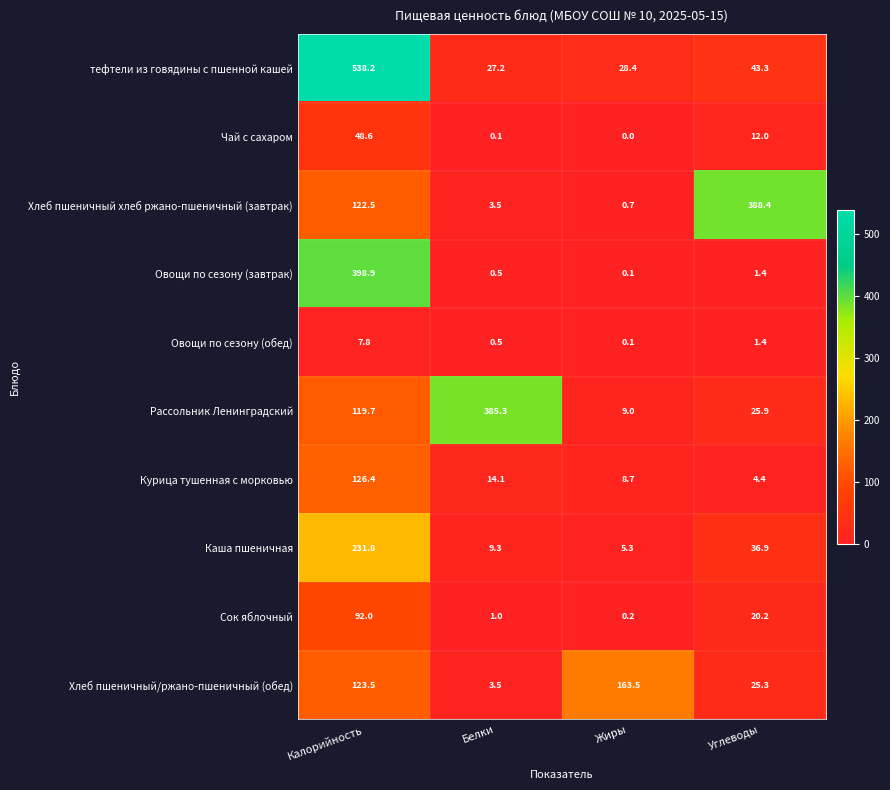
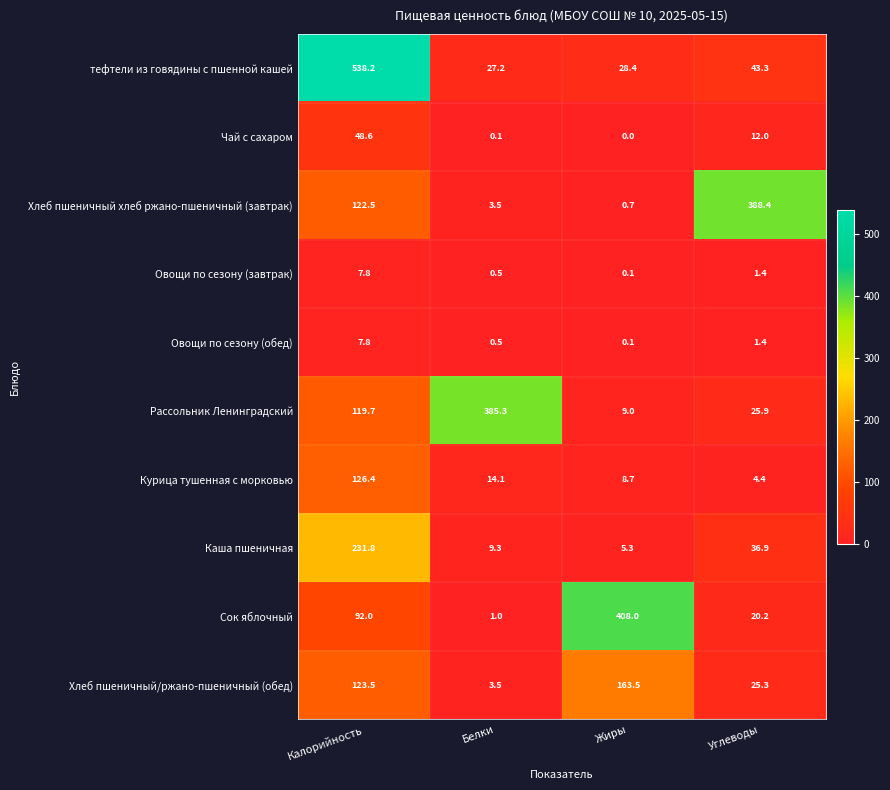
  {
    "тефтели из говядины с пшенной кашей": {
      "Калорийность": 538.2,
      "Белки": 27.2,
      "Жиры": 28.4,
      "Углеводы": 43.3
    },
    "Чай с сахаром": {
      "Калорийность": 48.6,
      "Белки": 0.1,
      "Жиры": 0.0,
      "Углеводы": 12.0
    },
    "Хлеб пшеничный хлеб ржано-пшеничный (завтрак)": {
      "Калорийность": 122.5,
      "Белки": 3.5,
      "Жиры": 0.7,
      "Углеводы": 388.4
    },
    "Овощи по сезону (завтрак)": {
-     "Калорийность": 398.9,
+     "Калорийность": 7.8,
      "Белки": 0.5,
      "Жиры": 0.1,
      "Углеводы": 1.4
    },
    "Овощи по сезону (обед)": {
      "Калорийность": 7.8,
      "Белки": 0.5,
      "Жиры": 0.1,
      "Углеводы": 1.4
    },
    "Рассольник Ленинградский": {
      "Калорийность": 119.7,
      "Белки": 385.3,
      "Жиры": 9.0,
      "Углеводы": 25.9
    },
    "Курица тушенная с морковью": {
      "Калорийность": 126.4,
      "Белки": 14.1,
      "Жиры": 8.7,
      "Углеводы": 4.4
    },
    "Каша пшеничная": {
      "Калорийность": 231.8,
      "Белки": 9.3,
      "Жиры": 5.3,
      "Углеводы": 36.9
    },
    "Сок яблочный": {
      "Калорийность": 92.0,
      "Белки": 1.0,
-     "Жиры": 0.2,
+     "Жиры": 408.0,
      "Углеводы": 20.2
    },
    "Хлеб пшеничный/ржано-пшеничный (обед)": {
      "Калорийность": 123.5,
      "Белки": 3.5,
      "Жиры": 163.5,
      "Углеводы": 25.3
    }
  }
